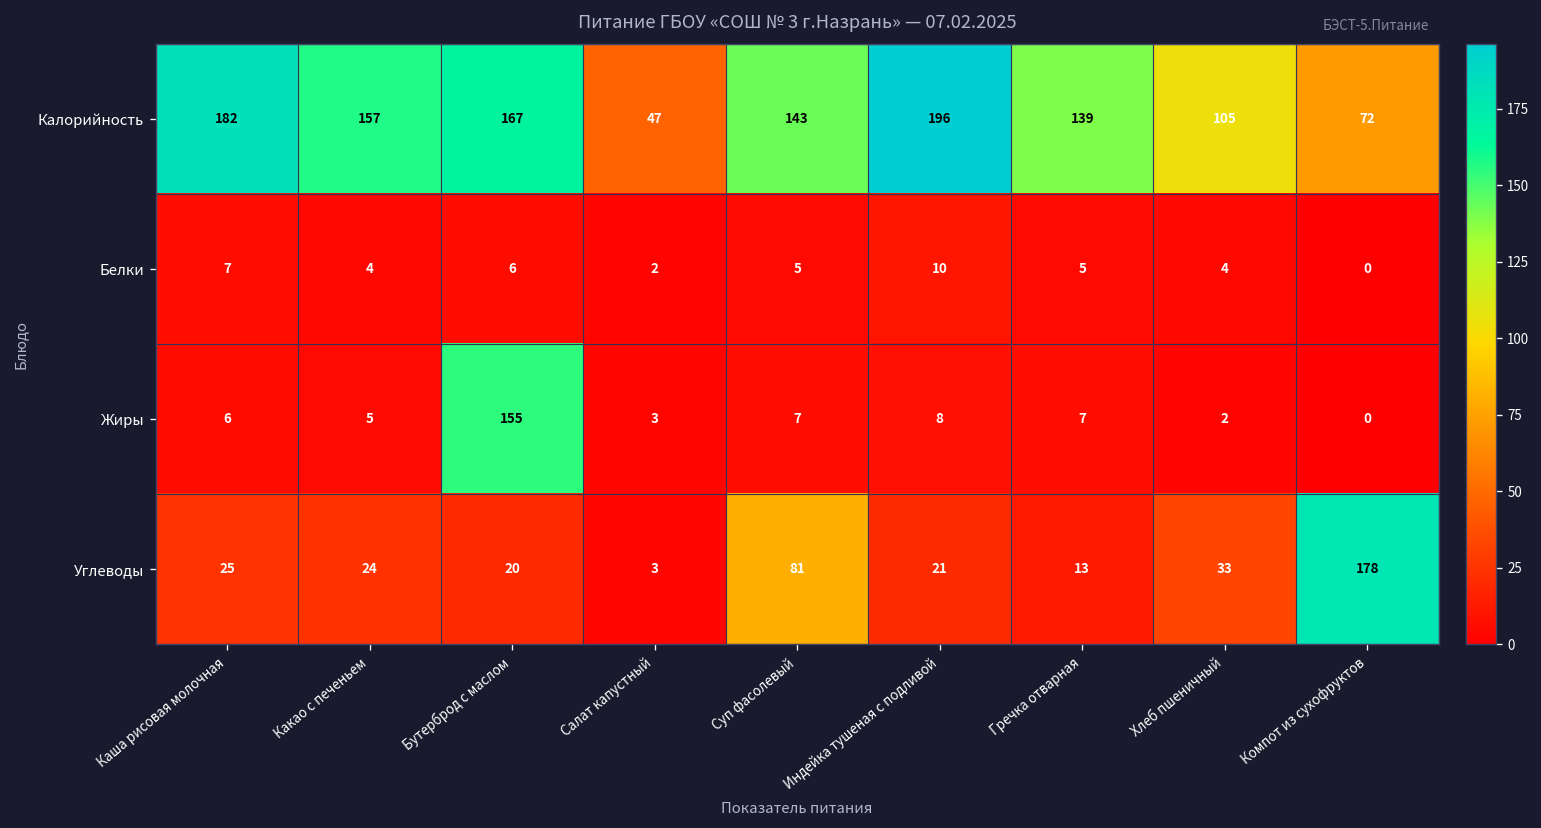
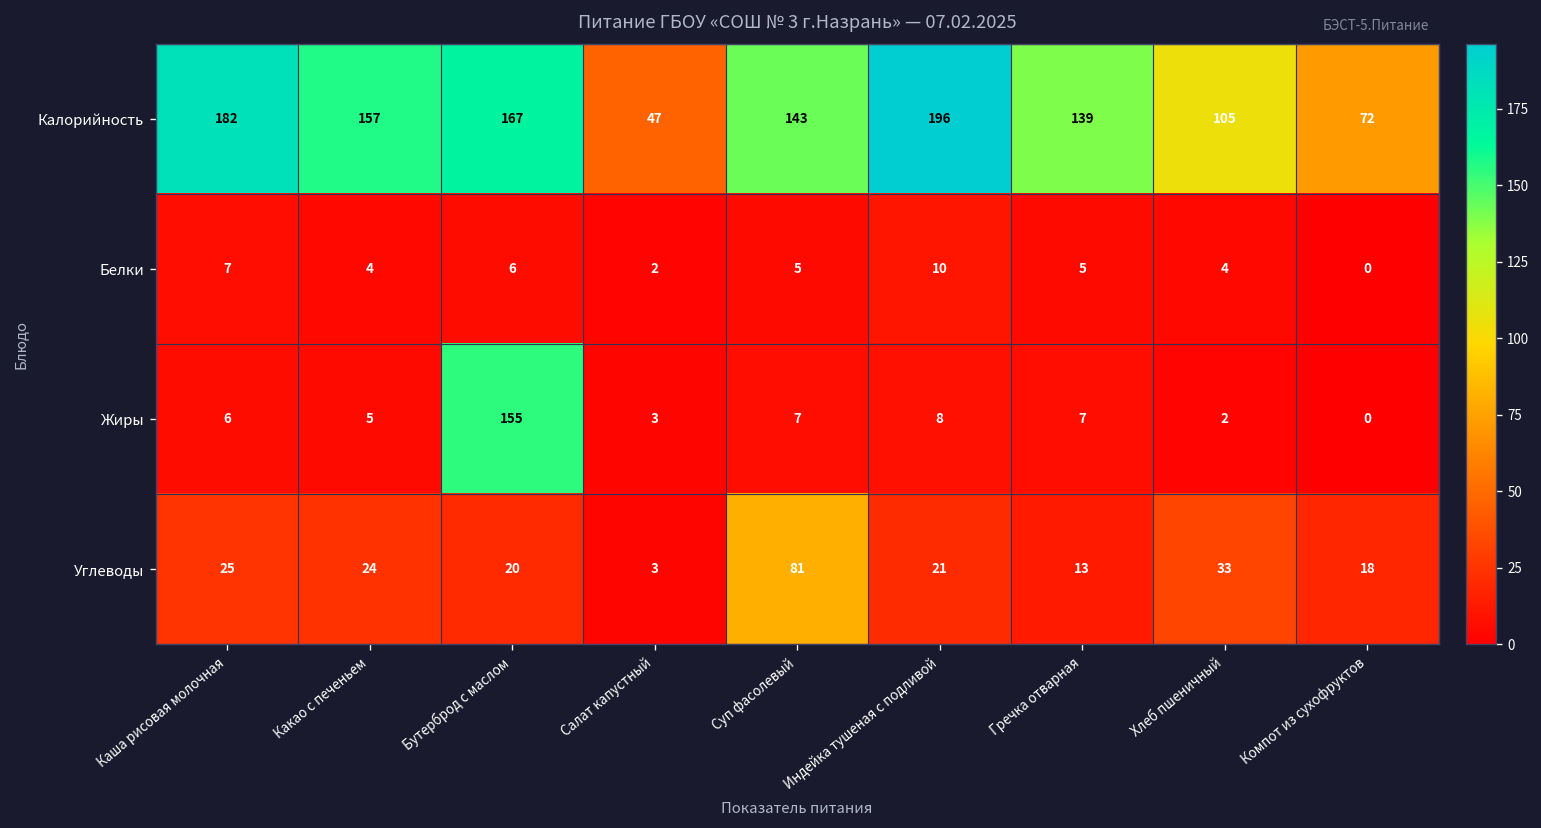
  {
    "Калорийность": {
      "Каша рисовая молочная": 182,
      "Какао с печеньем": 157,
      "Бутерброд с маслом": 167,
      "Салат капустный": 47,
      "Суп фасолевый": 143,
      "Индейка тушеная с подливой": 196,
      "Гречка отварная": 139,
      "Хлеб пшеничный": 105,
      "Компот из сухофруктов": 72
    },
    "Белки": {
      "Каша рисовая молочная": 7,
      "Какао с печеньем": 4,
      "Бутерброд с маслом": 6,
      "Салат капустный": 2,
      "Суп фасолевый": 5,
      "Индейка тушеная с подливой": 10,
      "Гречка отварная": 5,
      "Хлеб пшеничный": 4,
      "Компот из сухофруктов": 0
    },
    "Жиры": {
      "Каша рисовая молочная": 6,
      "Какао с печеньем": 5,
      "Бутерброд с маслом": 155,
      "Салат капустный": 3,
      "Суп фасолевый": 7,
      "Индейка тушеная с подливой": 8,
      "Гречка отварная": 7,
      "Хлеб пшеничный": 2,
      "Компот из сухофруктов": 0
    },
    "Углеводы": {
      "Каша рисовая молочная": 25,
      "Какао с печеньем": 24,
      "Бутерброд с маслом": 20,
      "Салат капустный": 3,
      "Суп фасолевый": 81,
      "Индейка тушеная с подливой": 21,
      "Гречка отварная": 13,
      "Хлеб пшеничный": 33,
-     "Компот из сухофруктов": 178
+     "Компот из сухофруктов": 18
    }
  }
